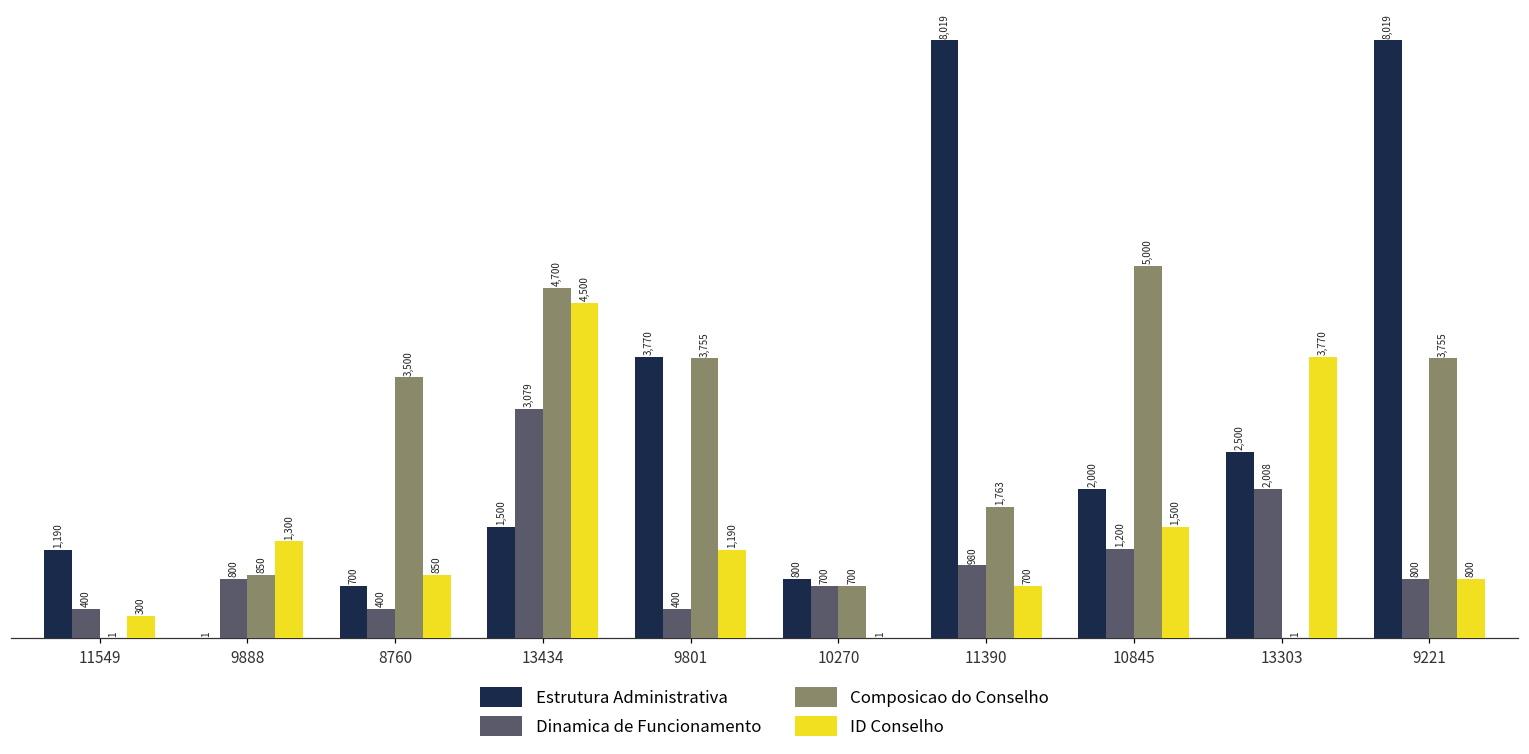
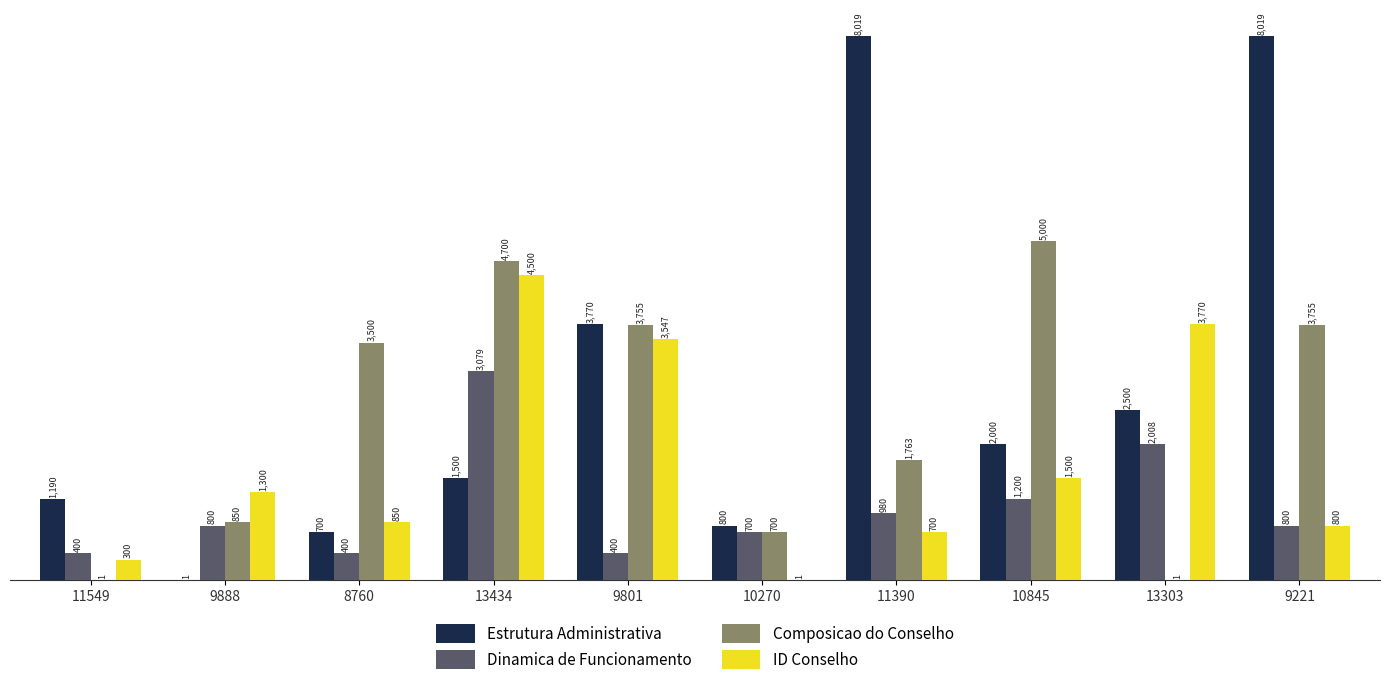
  {
    "Estrutura Administrativa": {
      "11549": "1,190",
      "9888": "1",
      "8760": "700",
      "13434": "1,500",
      "9801": "3,770",
      "10270": "800",
      "11390": "8,019",
      "10845": "2,000",
      "13303": "2,500",
      "9221": "8,019"
    },
    "Dinamica de Funcionamento": {
      "11549": "400",
      "9888": "800",
      "8760": "400",
      "13434": "3,079",
      "9801": "400",
      "10270": "700",
      "11390": "980",
      "10845": "1,200",
      "13303": "2,008",
      "9221": "800"
    },
    "Composicao do Conselho": {
      "11549": "1",
      "9888": "850",
      "8760": "3,500",
      "13434": "4,700",
      "9801": "3,755",
      "10270": "700",
      "11390": "1,763",
      "10845": "5,000",
      "13303": "1",
      "9221": "3,755"
    },
    "ID Conselho": {
      "11549": "300",
      "9888": "1,300",
      "8760": "850",
      "13434": "4,500",
-     "9801": "1,190",
+     "9801": "3,547",
      "10270": "1",
      "11390": "700",
      "10845": "1,500",
      "13303": "3,770",
      "9221": "800"
    }
  }
